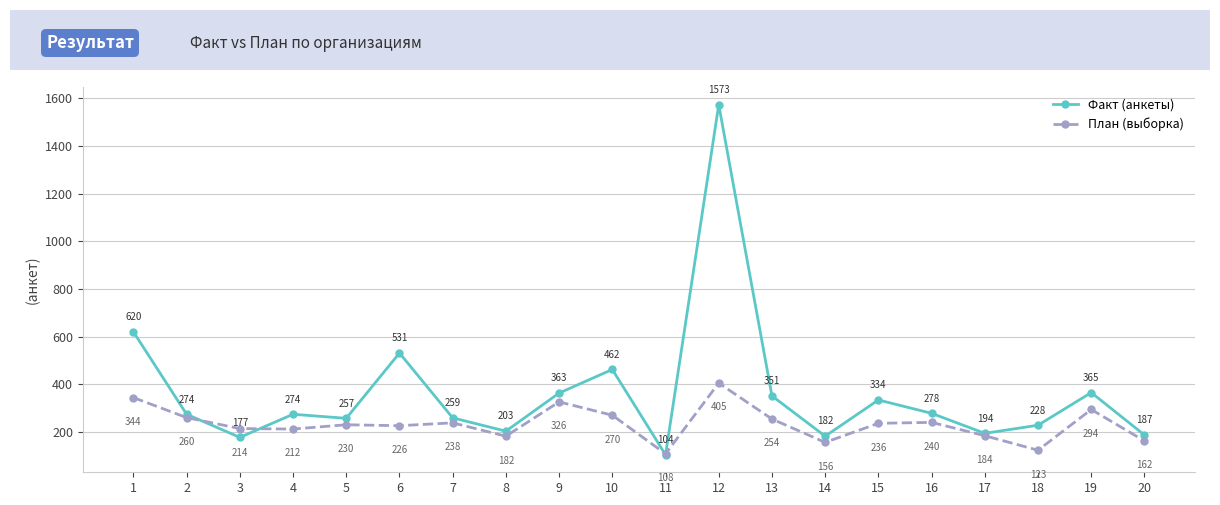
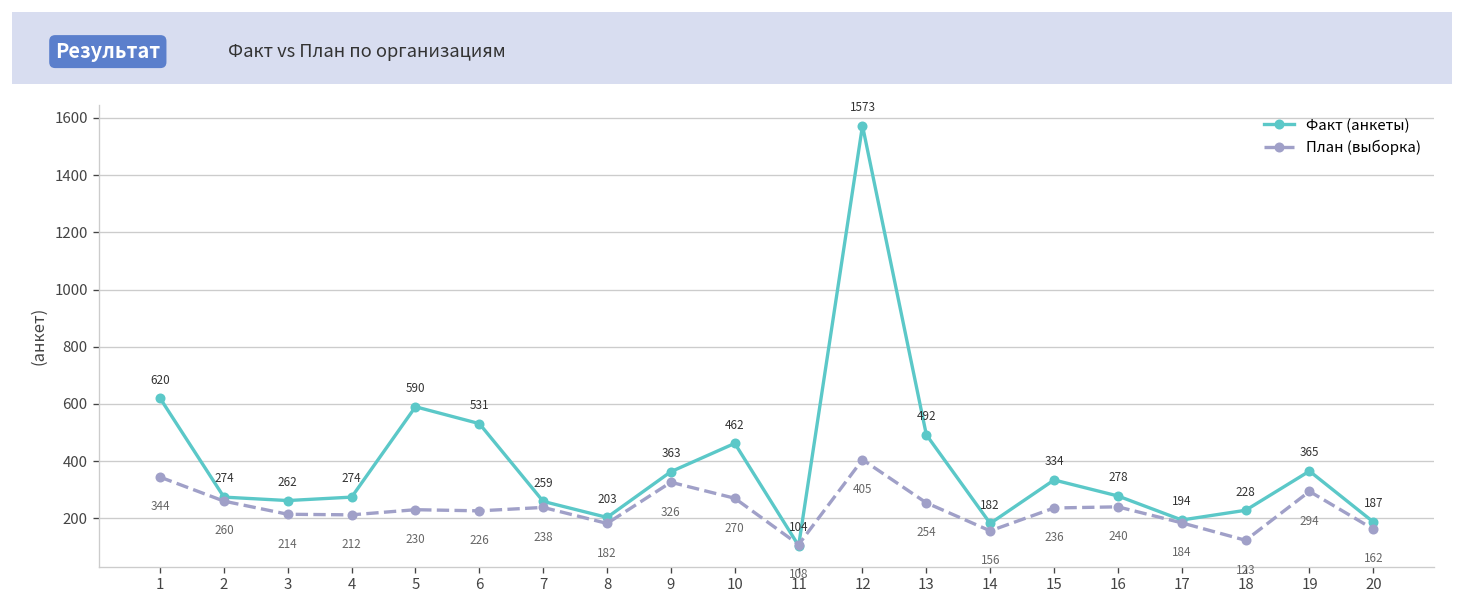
  {
    "Факт (анкеты)": {
      "1": 620,
      "2": 274,
-     "3": 177,
+     "3": 262,
      "4": 274,
-     "5": 257,
+     "5": 590,
      "6": 531,
      "7": 259,
      "8": 203,
      "9": 363,
      "10": 462,
      "12": 1573,
-     "13": 351,
+     "13": 492,
      "14": 182,
      "15": 334,
      "16": 278,
      "18": 228,
      "19": 365,
      "20": 187
    },
    "План (выборка)": {
      "1": 344,
      "2": 260,
      "3": 214,
      "4": 212,
      "5": 230,
      "6": 226,
      "7": 238,
      "8": 182,
      "9": 326,
      "10": 270,
      "12": 405,
      "13": 254,
      "14": 156,
      "15": 236,
      "16": 240,
      "18": 123,
      "19": 294,
      "20": 162
    }
  }
